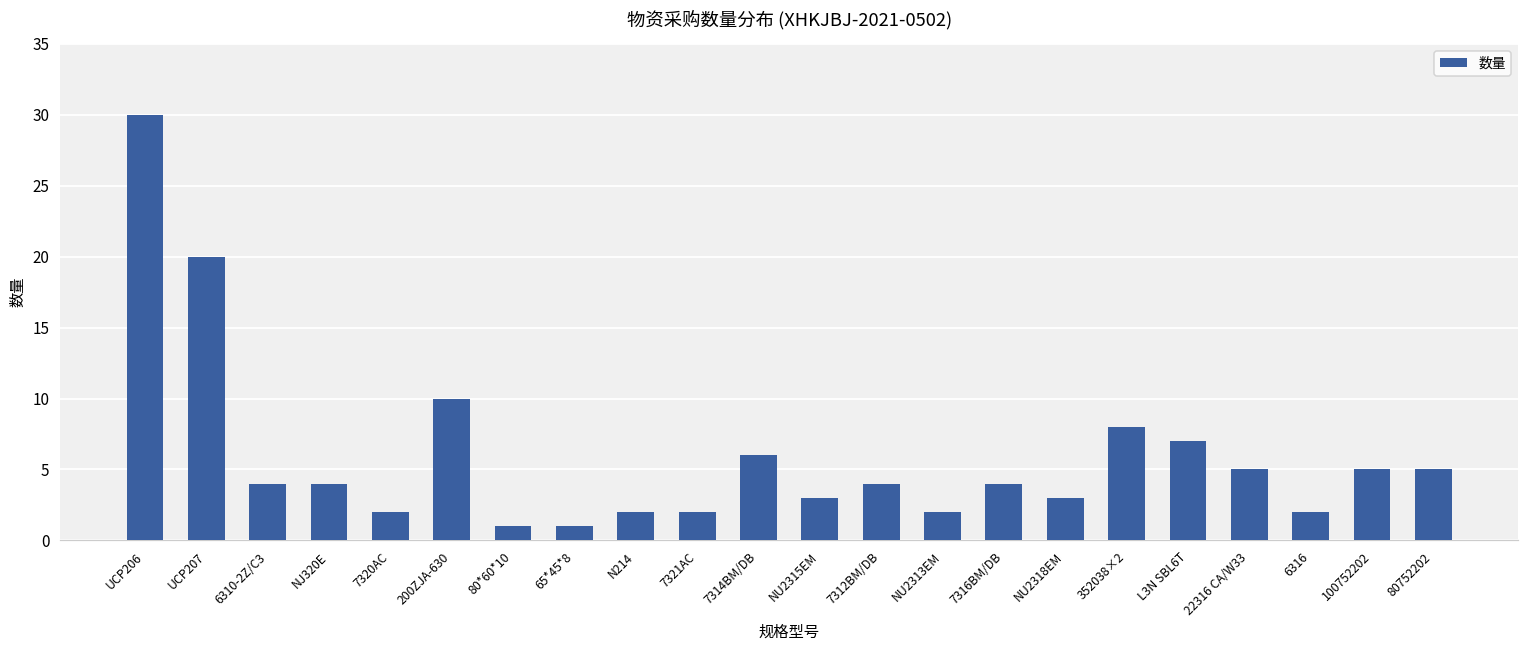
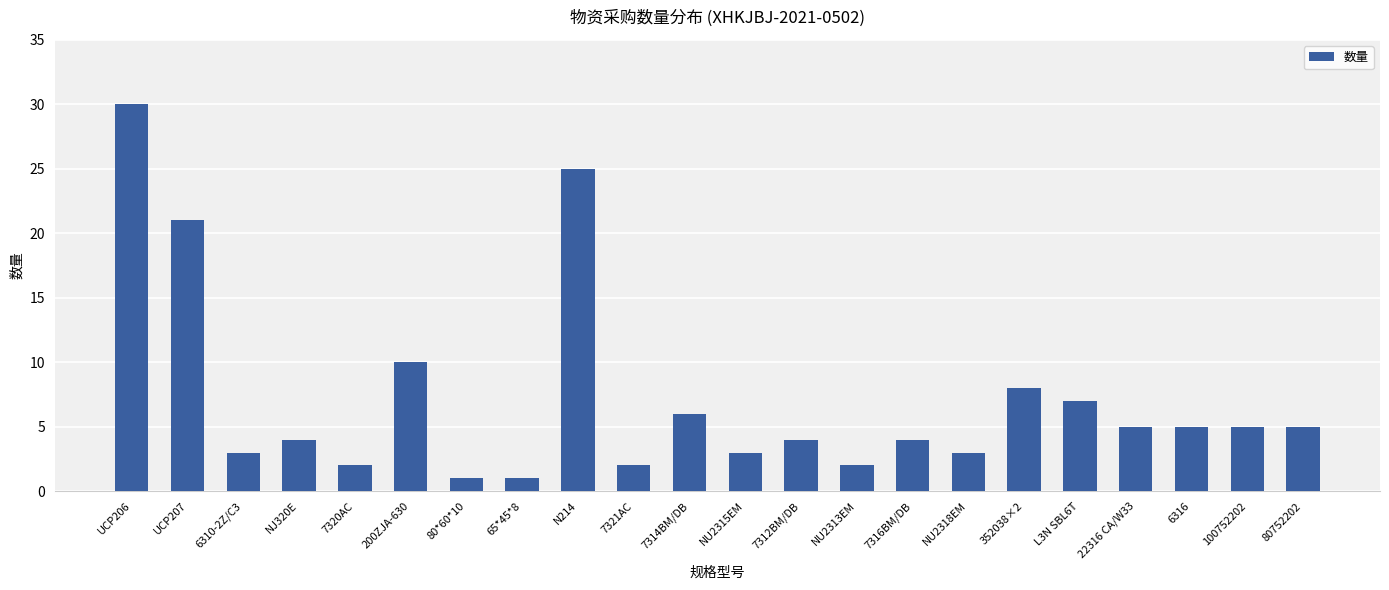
  {
    "UCP206": 30,
-   "UCP207": 20,
-   "6310-2Z/C3": 4,
+   "UCP207": 21,
+   "6310-2Z/C3": 3,
    "NJ320E": 4,
    "7320AC": 2,
    "200ZJA-630": 10,
    "80*60*10": 1,
    "65*45*8": 1,
-   "N214": 2,
+   "N214": 25,
    "7321AC": 2,
    "7314BM/DB": 6,
    "NU2315EM": 3,
    "7312BM/DB": 4,
    "NU2313EM": 2,
    "7316BM/DB": 4,
    "NU2318EM": 3,
    "352038×2": 8,
    "L3N SBL6T": 7,
    "22316 CA/W33": 5,
-   "6316": 2,
+   "6316": 5,
    "100752202": 5,
    "80752202": 5
  }
